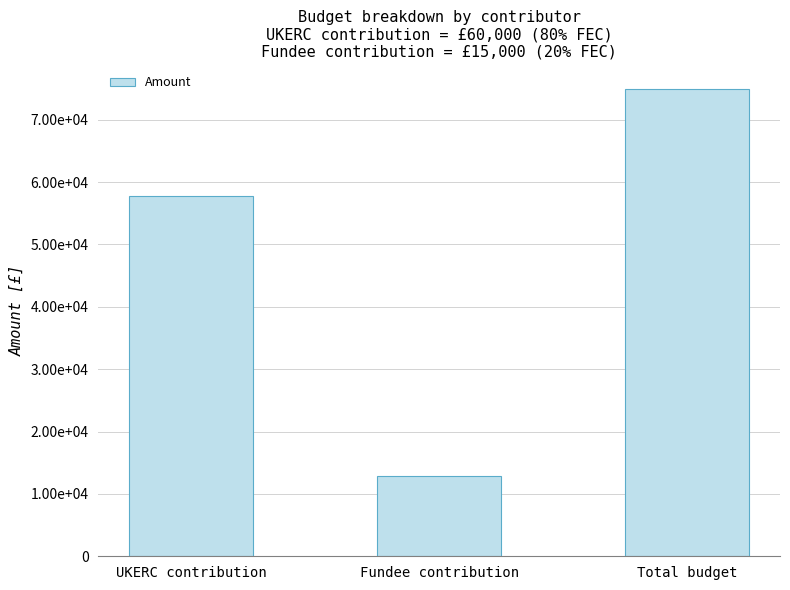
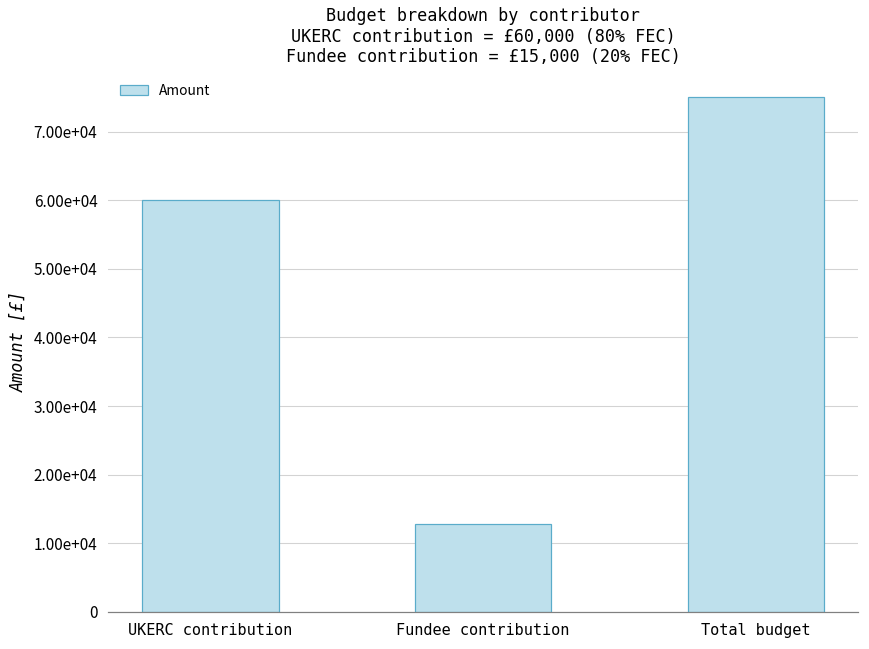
  {
-   "UKERC contribution": 58000,
+   "UKERC contribution": 60000,
    "Fundee contribution": 13000,
    "Total budget": 75000
  }
